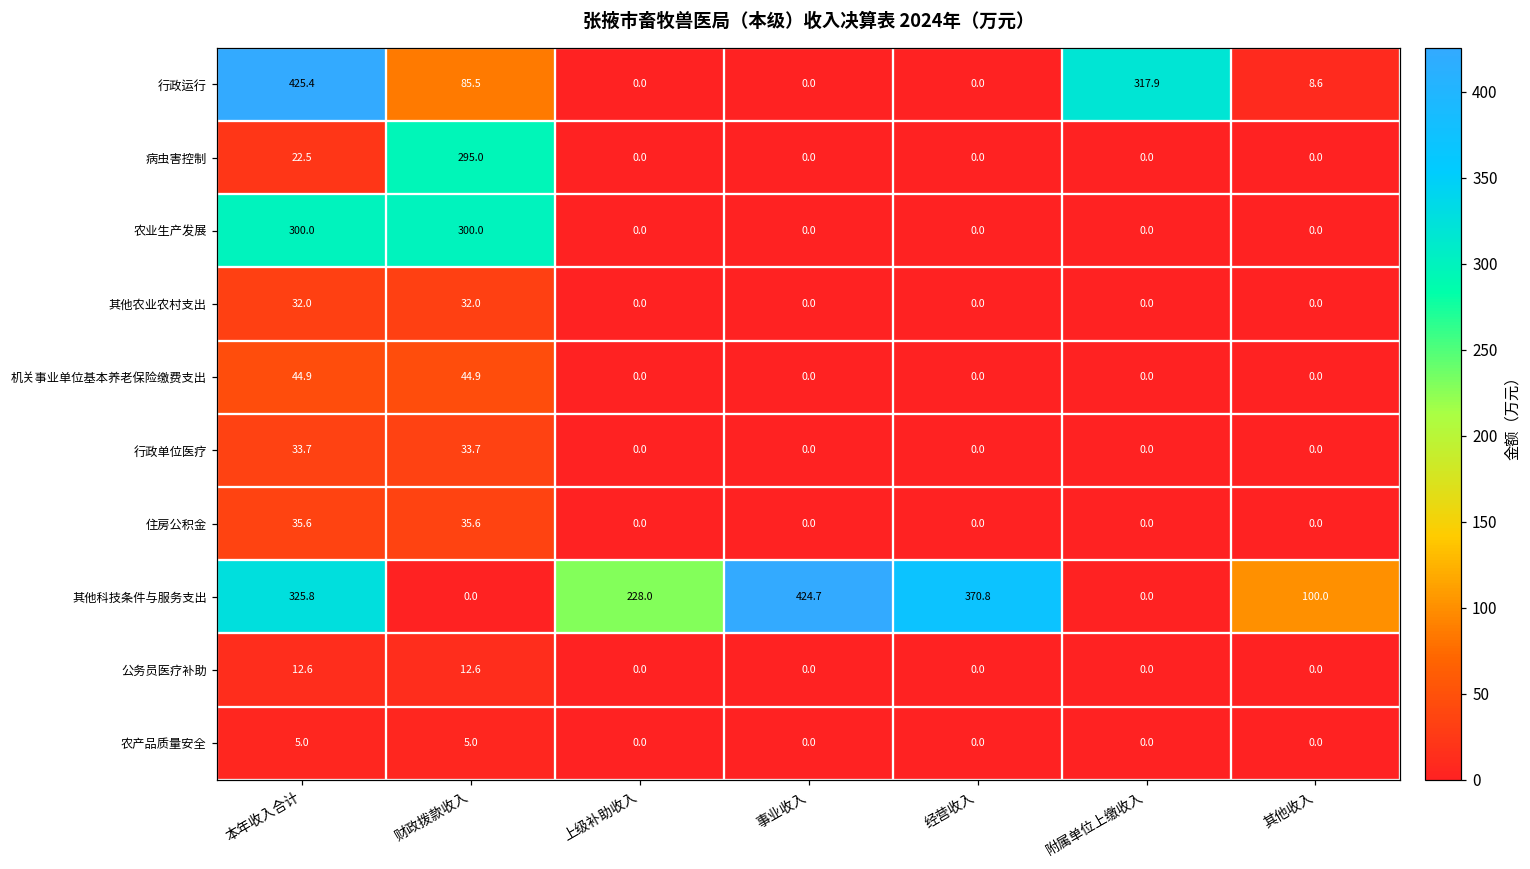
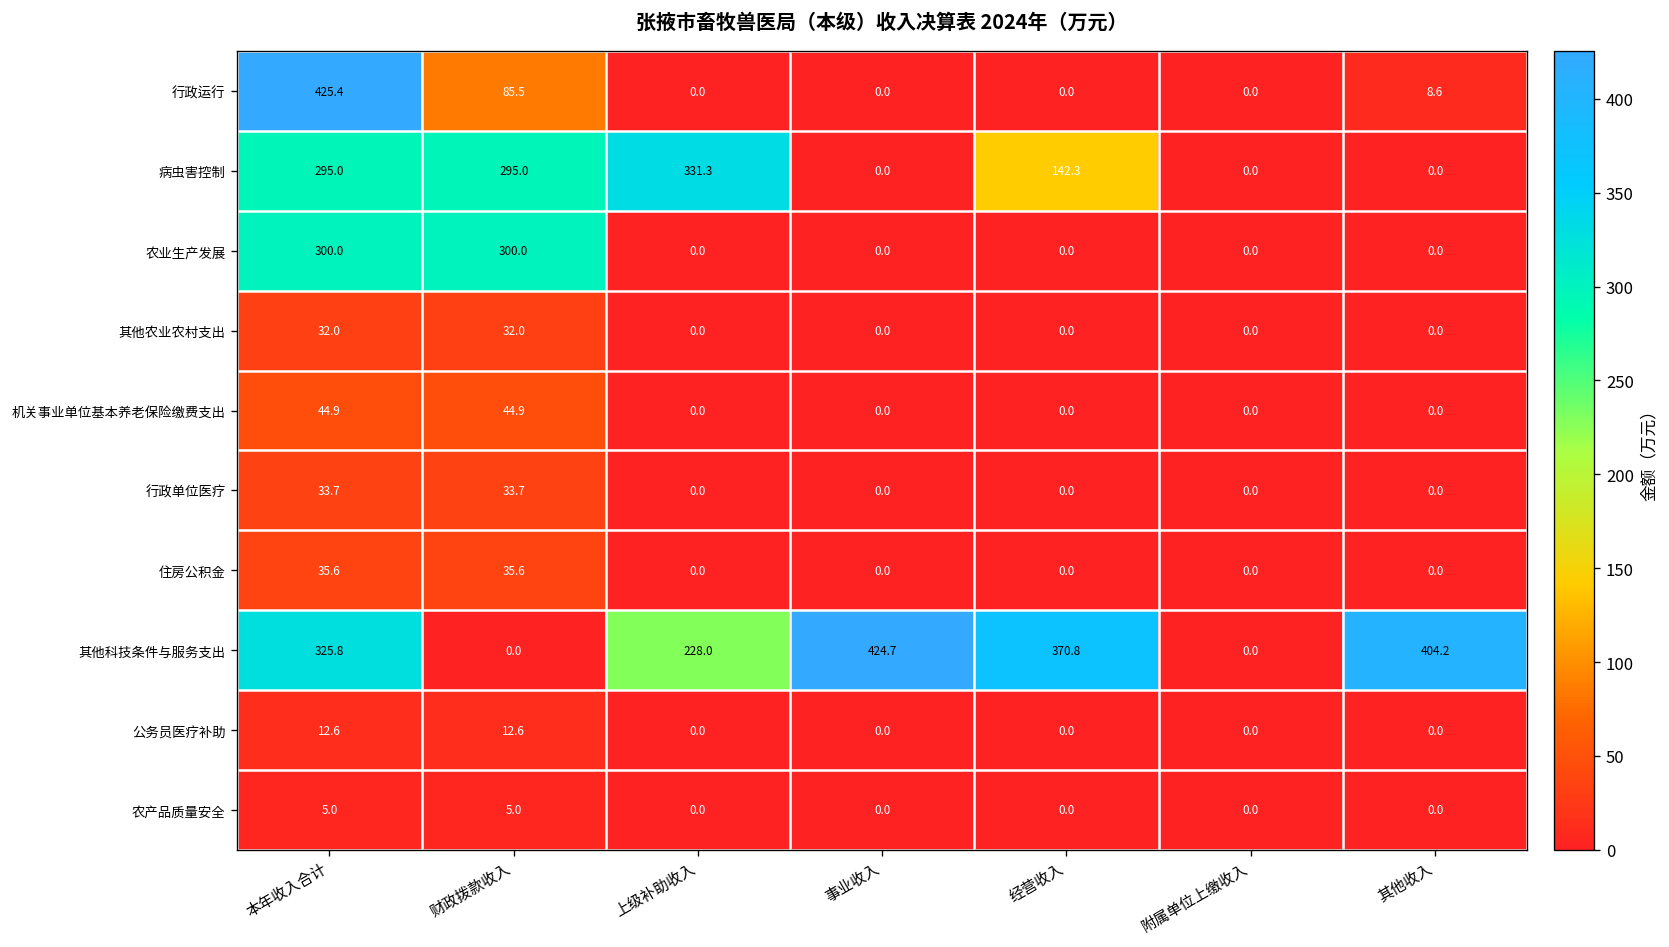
  {
    "行政运行": {
      "本年收入合计": 425.4,
      "财政拨款收入": 85.5,
      "上级补助收入": 0.0,
      "事业收入": 0.0,
      "经营收入": 0.0,
-     "附属单位上缴收入": 317.9,
+     "附属单位上缴收入": 0.0,
      "其他收入": 8.6
    },
    "病虫害控制": {
-     "本年收入合计": 22.5,
+     "本年收入合计": 295.0,
      "财政拨款收入": 295.0,
-     "上级补助收入": 0.0,
+     "上级补助收入": 331.3,
      "事业收入": 0.0,
-     "经营收入": 0.0,
+     "经营收入": 142.3,
      "附属单位上缴收入": 0.0,
      "其他收入": 0.0
    },
    "农业生产发展": {
      "本年收入合计": 300.0,
      "财政拨款收入": 300.0,
      "上级补助收入": 0.0,
      "事业收入": 0.0,
      "经营收入": 0.0,
      "附属单位上缴收入": 0.0,
      "其他收入": 0.0
    },
    "其他农业农村支出": {
      "本年收入合计": 32.0,
      "财政拨款收入": 32.0,
      "上级补助收入": 0.0,
      "事业收入": 0.0,
      "经营收入": 0.0,
      "附属单位上缴收入": 0.0,
      "其他收入": 0.0
    },
    "机关事业单位基本养老保险缴费支出": {
      "本年收入合计": 44.9,
      "财政拨款收入": 44.9,
      "上级补助收入": 0.0,
      "事业收入": 0.0,
      "经营收入": 0.0,
      "附属单位上缴收入": 0.0,
      "其他收入": 0.0
    },
    "行政单位医疗": {
      "本年收入合计": 33.7,
      "财政拨款收入": 33.7,
      "上级补助收入": 0.0,
      "事业收入": 0.0,
      "经营收入": 0.0,
      "附属单位上缴收入": 0.0,
      "其他收入": 0.0
    },
    "住房公积金": {
      "本年收入合计": 35.6,
      "财政拨款收入": 35.6,
      "上级补助收入": 0.0,
      "事业收入": 0.0,
      "经营收入": 0.0,
      "附属单位上缴收入": 0.0,
      "其他收入": 0.0
    },
    "其他科技条件与服务支出": {
      "本年收入合计": 325.8,
      "财政拨款收入": 0.0,
      "上级补助收入": 228.0,
      "事业收入": 424.7,
      "经营收入": 370.8,
      "附属单位上缴收入": 0.0,
-     "其他收入": 100.0
+     "其他收入": 404.2
    },
    "公务员医疗补助": {
      "本年收入合计": 12.6,
      "财政拨款收入": 12.6,
      "上级补助收入": 0.0,
      "事业收入": 0.0,
      "经营收入": 0.0,
      "附属单位上缴收入": 0.0,
      "其他收入": 0.0
    },
    "农产品质量安全": {
      "本年收入合计": 5.0,
      "财政拨款收入": 5.0,
      "上级补助收入": 0.0,
      "事业收入": 0.0,
      "经营收入": 0.0,
      "附属单位上缴收入": 0.0,
      "其他收入": 0.0
    }
  }
